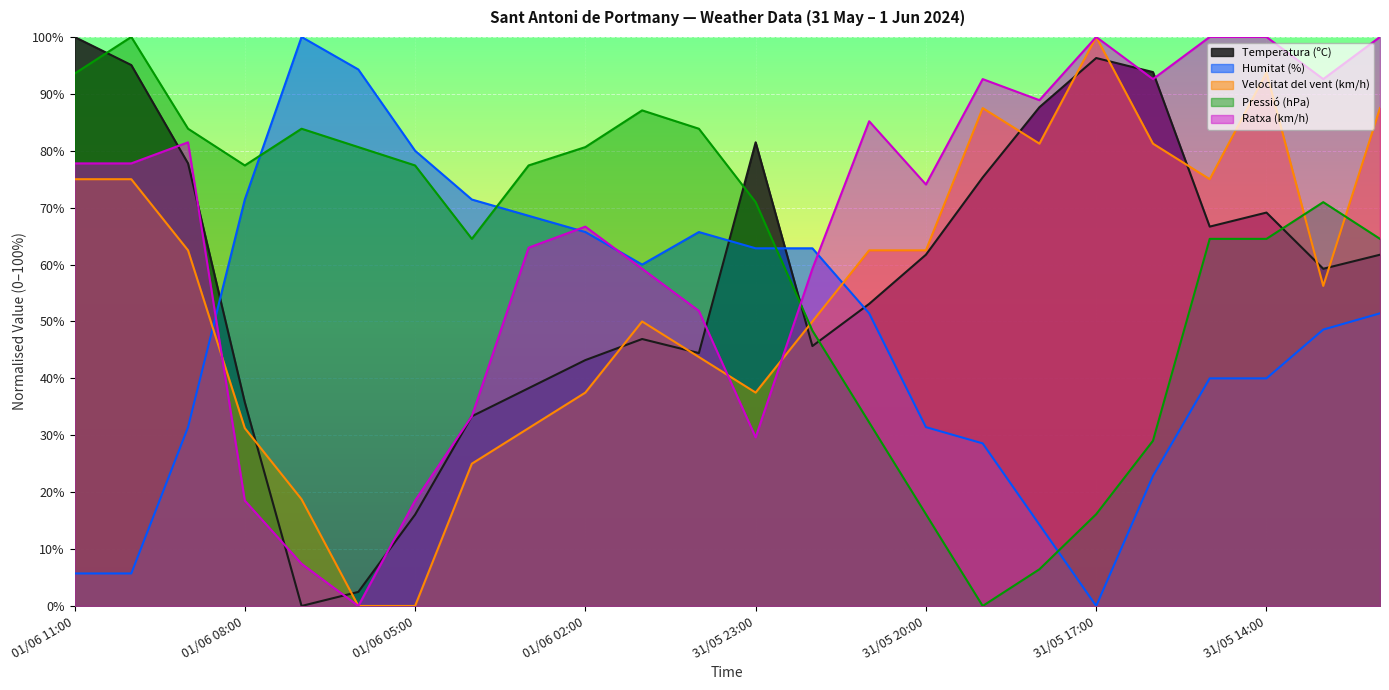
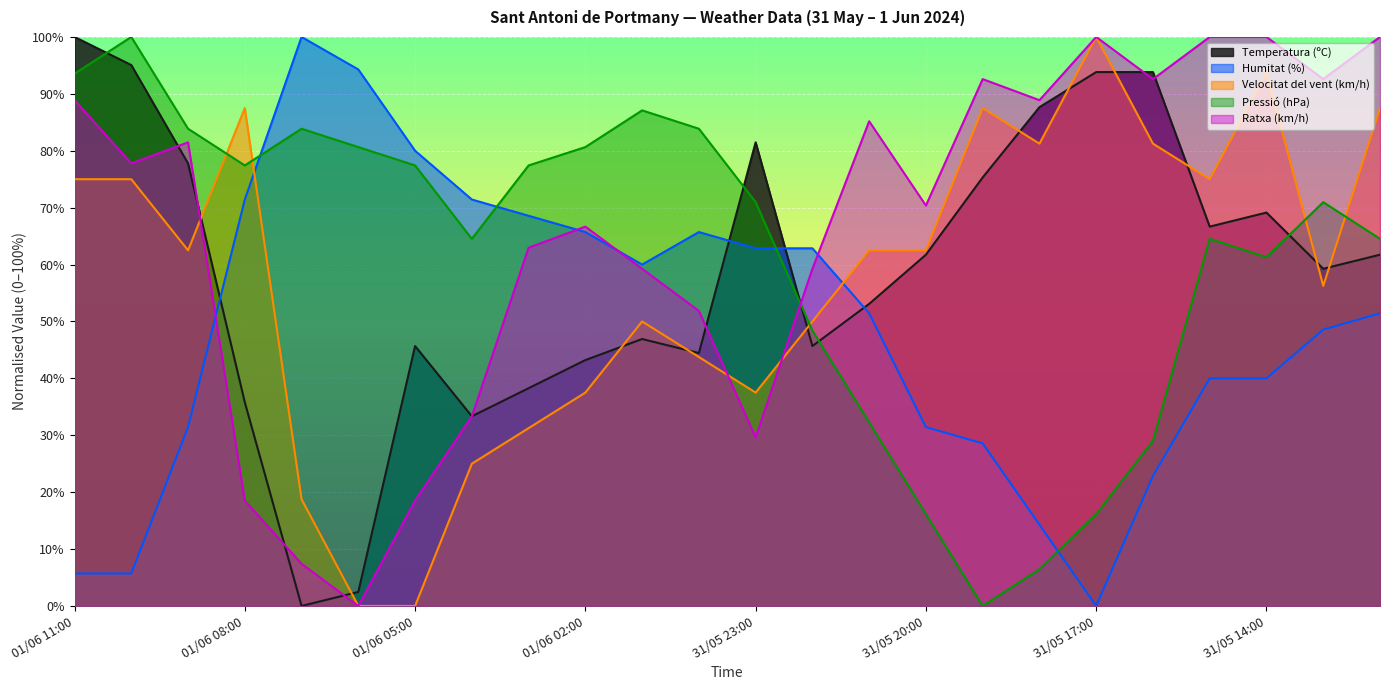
  {
    "Temperatura (ºC)": {
      "01/06 11:00": "100%",
      "01/06 08:00": "36%",
-     "01/06 05:00": "16%",
+     "01/06 05:00": "46%",
      "01/06 02:00": "43%",
      "31/05 23:00": "81%",
      "31/05 20:00": "62%",
-     "31/05 17:00": "96%",
+     "31/05 17:00": "94%",
      "31/05 14:00": "69%"
    },
    "Humitat (%)": {
      "01/06 11:00": "6%",
      "01/06 08:00": "71%",
      "01/06 05:00": "80%",
      "01/06 02:00": "66%",
      "31/05 23:00": "63%",
      "31/05 20:00": "31%",
      "31/05 17:00": "0%",
      "31/05 14:00": "40%"
    },
    "Velocitat del vent (km/h)": {
      "01/06 11:00": "75%",
-     "01/06 08:00": "31%",
+     "01/06 08:00": "88%",
      "01/06 05:00": "0%",
      "01/06 02:00": "38%",
      "31/05 23:00": "38%",
      "31/05 20:00": "63%"
    },
    "Pressió (hPa)": {
      "01/06 11:00": "94%",
      "01/06 08:00": "77%",
      "01/06 05:00": "77%",
      "01/06 02:00": "81%",
      "31/05 23:00": "71%",
      "31/05 20:00": "16%",
      "31/05 17:00": "16%",
-     "31/05 14:00": "65%"
+     "31/05 14:00": "61%"
    },
    "Ratxa (km/h)": {
-     "01/06 11:00": "78%",
+     "01/06 11:00": "89%",
      "01/06 08:00": "19%",
      "01/06 05:00": "19%",
      "01/06 02:00": "67%",
      "31/05 23:00": "30%",
-     "31/05 20:00": "74%",
+     "31/05 20:00": "70%",
      "31/05 14:00": "100%"
    }
  }
